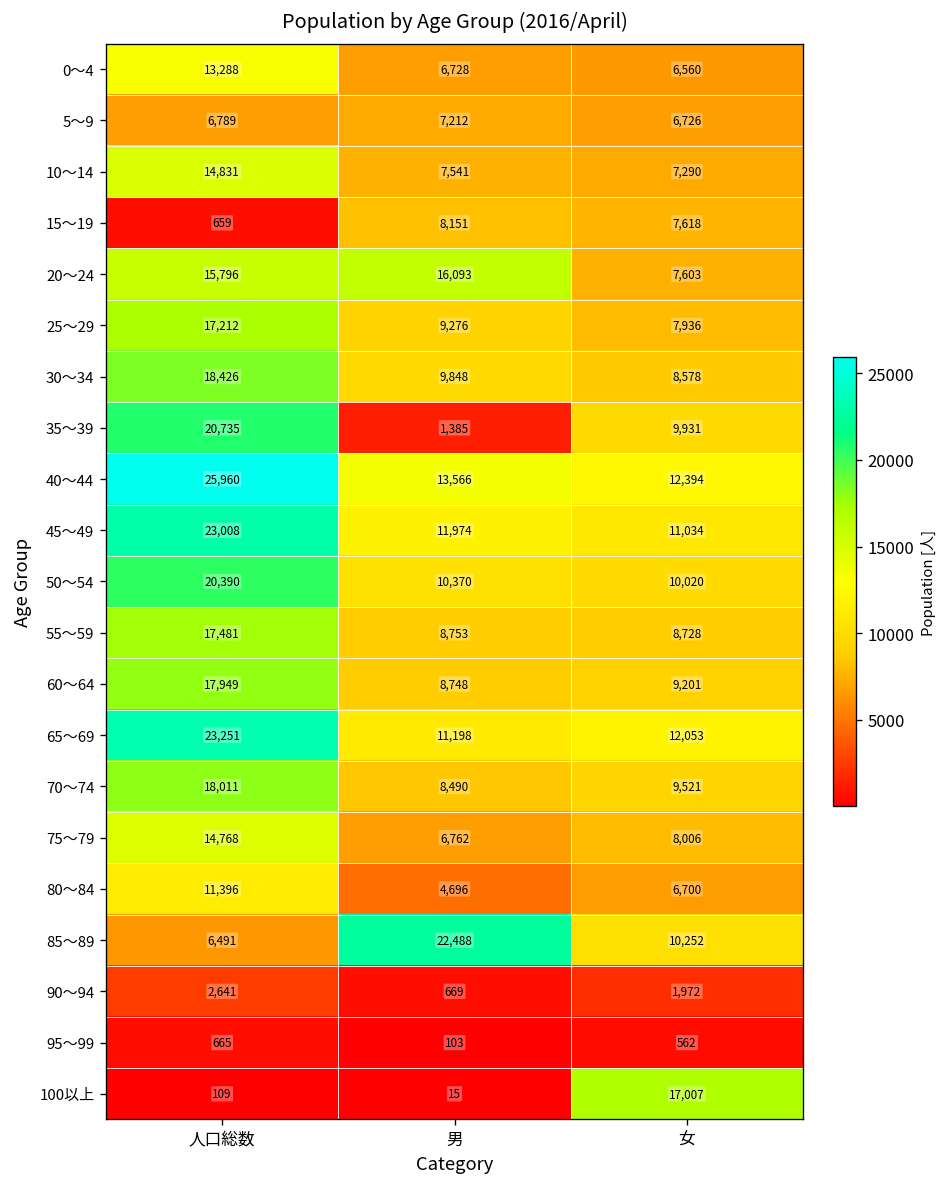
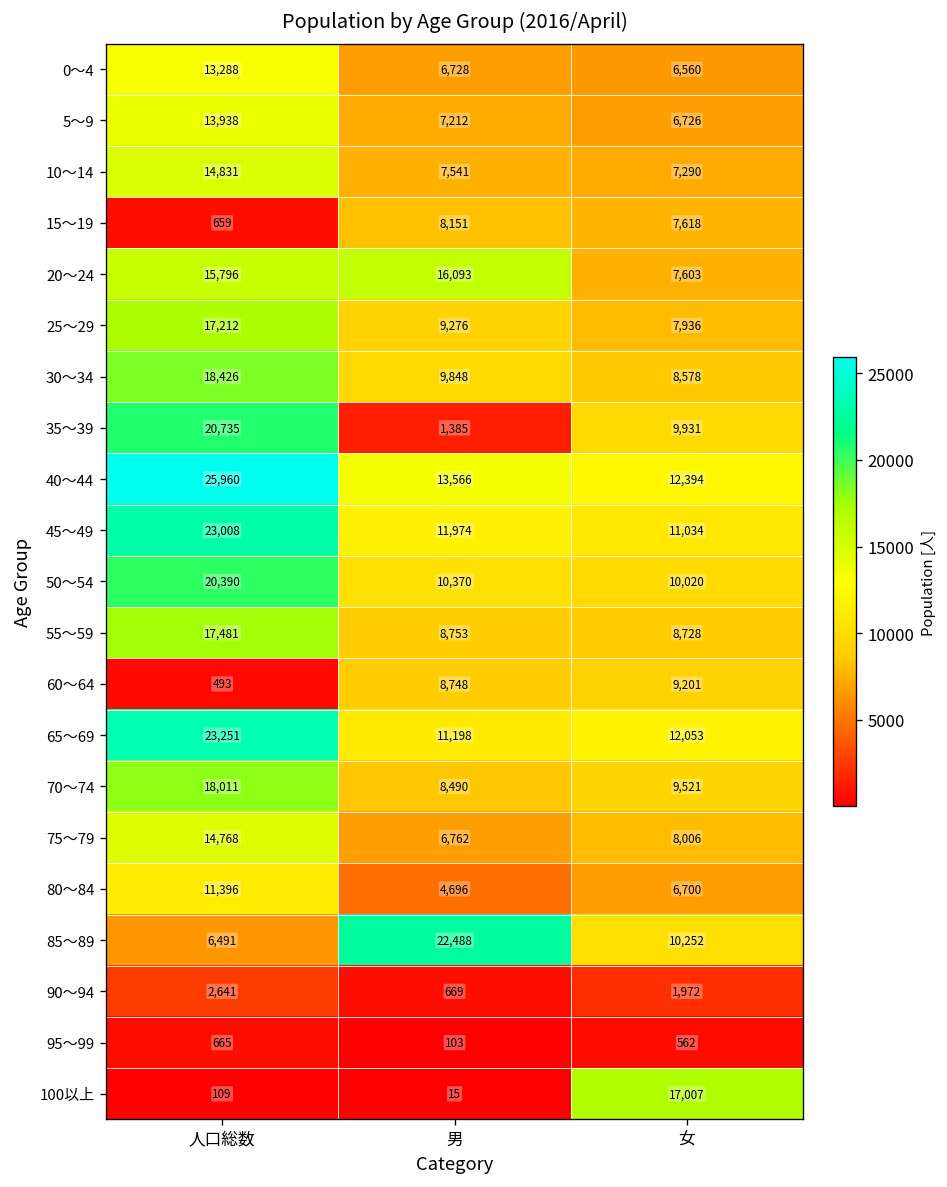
  {
    "5～9": {
-     "人口総数": "6,789"
+     "人口総数": "13,938"
    },
    "60～64": {
-     "人口総数": "17,949"
+     "人口総数": "493"
    }
  }
